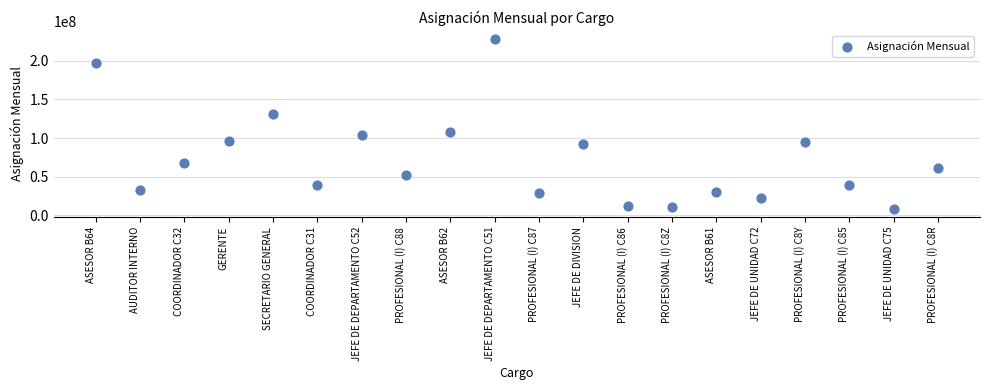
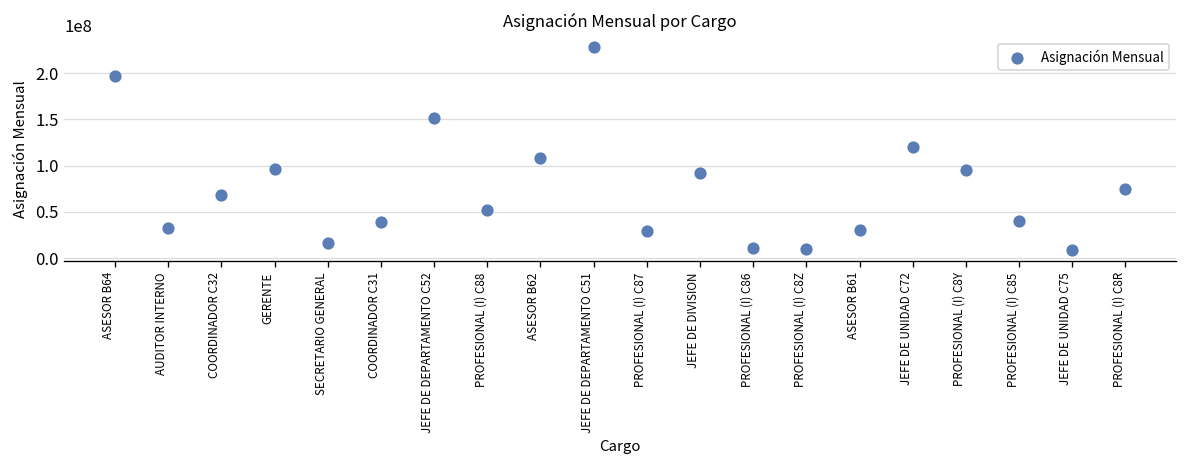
  {
-   "SECRETARIO GENERAL": 130000000,
-   "JEFE DE DEPARTAMENTO C52": 100000000,
-   "JEFE DE UNIDAD C72": 20000000,
-   "PROFESIONAL (I) C8R": 60000000
+   "SECRETARIO GENERAL": 20000000,
+   "JEFE DE DEPARTAMENTO C52": 150000000,
+   "JEFE DE UNIDAD C72": 120000000,
+   "PROFESIONAL (I) C8R": 70000000
  }
